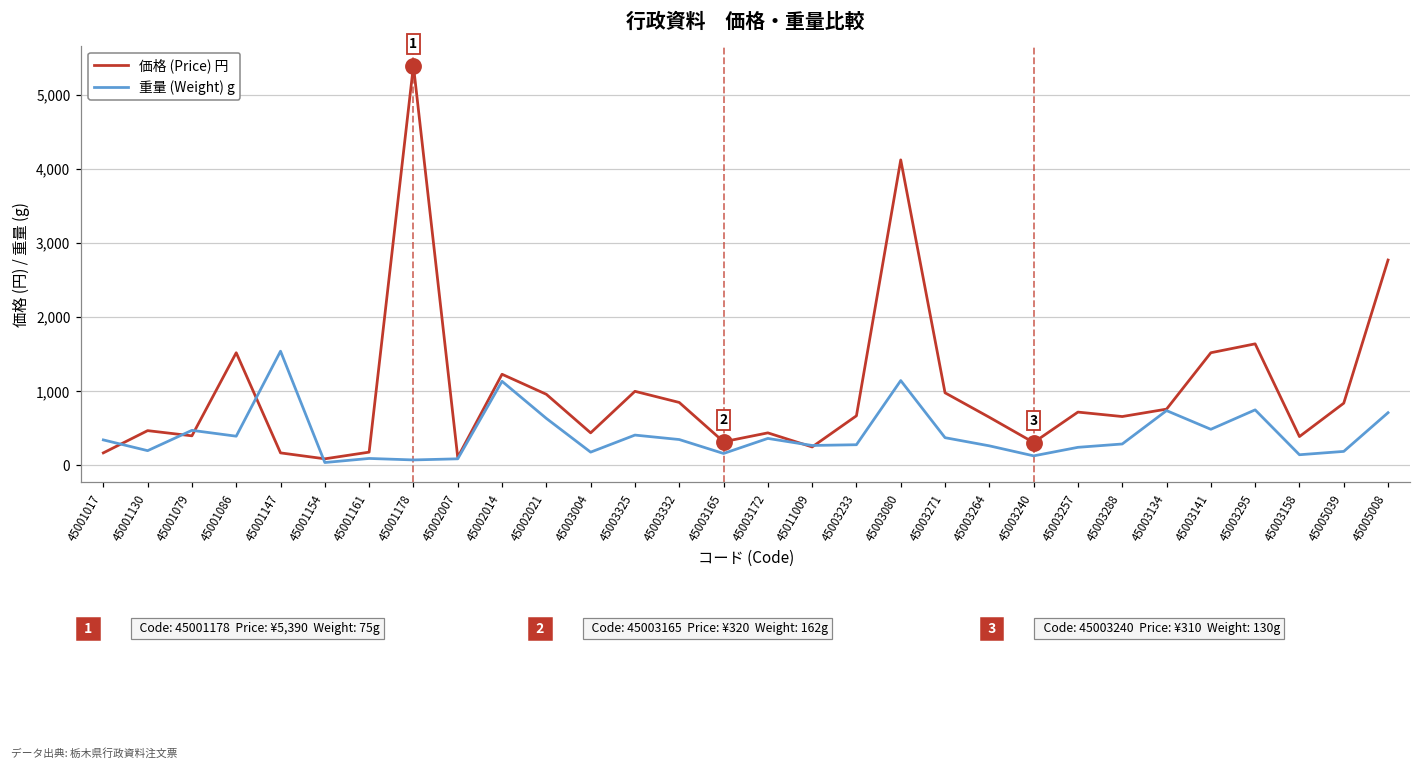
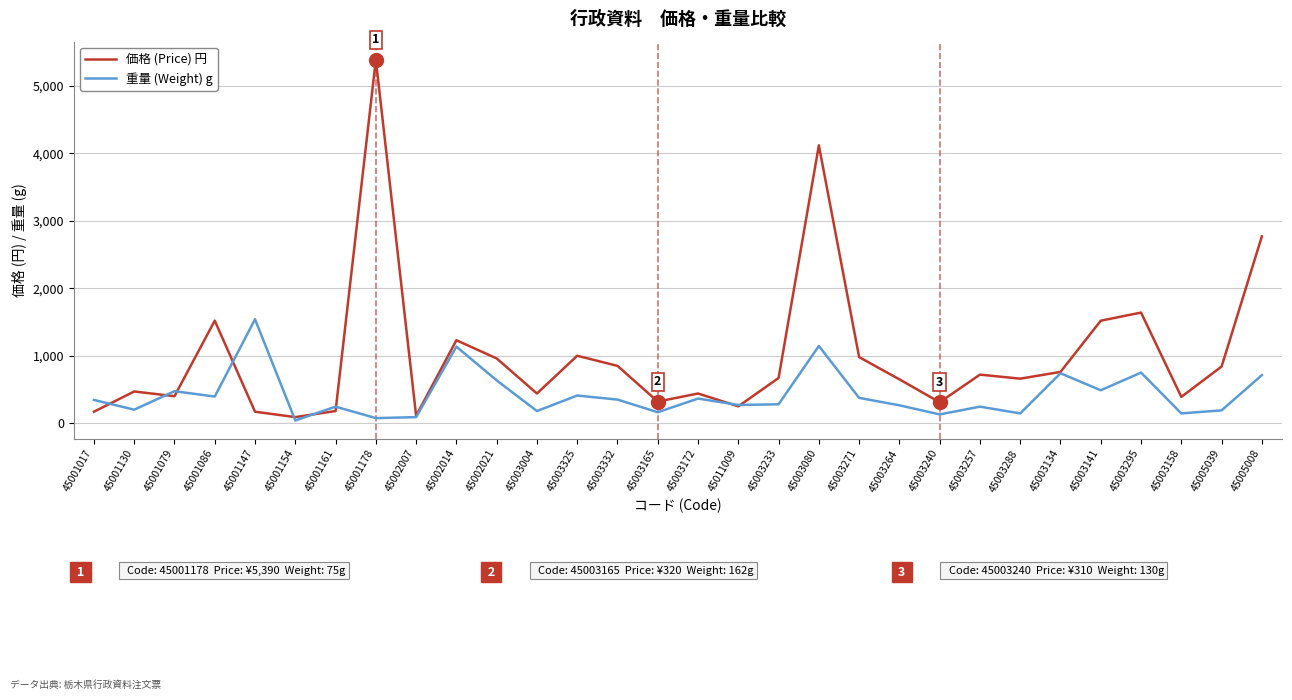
  {
    "重量 (Weight) g": {
      "45001017": "300",
      "45001130": "200",
      "45001079": "500",
      "45001086": "400",
      "45001147": "1,500",
      "45001154": "0",
-     "45001161": "100",
+     "45001161": "200",
      "45001178": "100",
      "45002014": "1,100",
      "45002021": "600",
      "45003004": "200",
      "45003325": "400",
      "45003332": "400",
      "45003165": "200",
      "45003172": "400",
      "45003233": "300",
      "45003080": "1,100",
      "45003271": "400",
      "45003264": "300",
      "45003240": "100",
      "45003257": "200",
-     "45003288": "300",
+     "45003288": "100",
      "45003141": "500",
      "45003295": "800",
      "45003158": "100",
      "45005039": "200",
      "45005008": "700"
    }
  }
